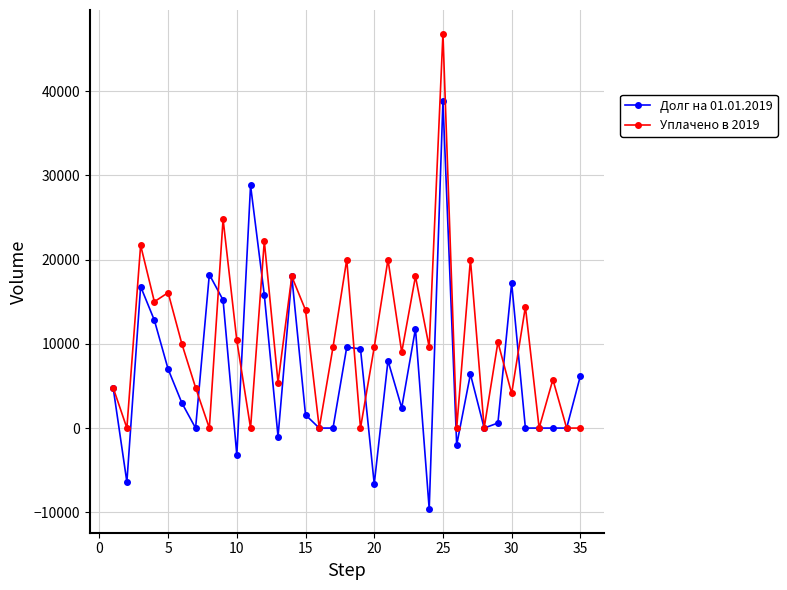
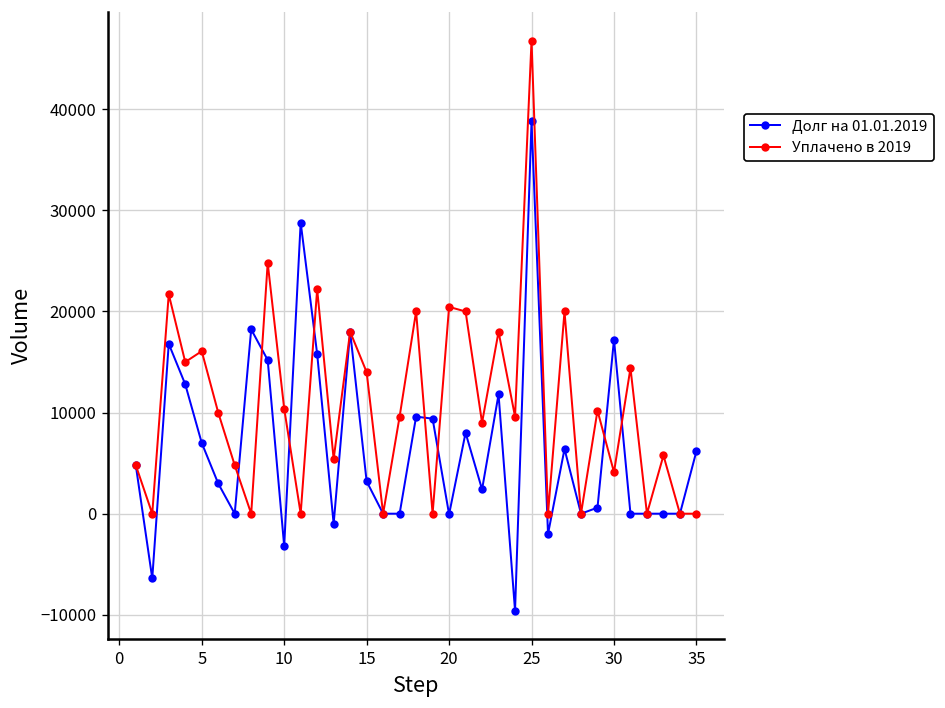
  {
    "Долг на 01.01.2019": {
      "5": 7000,
      "10": -3000,
-     "15": 2000,
-     "20": -7000,
+     "15": 3000,
+     "20": 0,
      "25": 39000,
      "30": 17000,
      "35": 6000
    },
    "Уплачено в 2019": {
      "5": 16000,
      "10": 10000,
      "15": 14000,
-     "20": 10000,
+     "20": 20000,
      "25": 47000,
      "30": 4000,
      "35": 0
    }
  }
